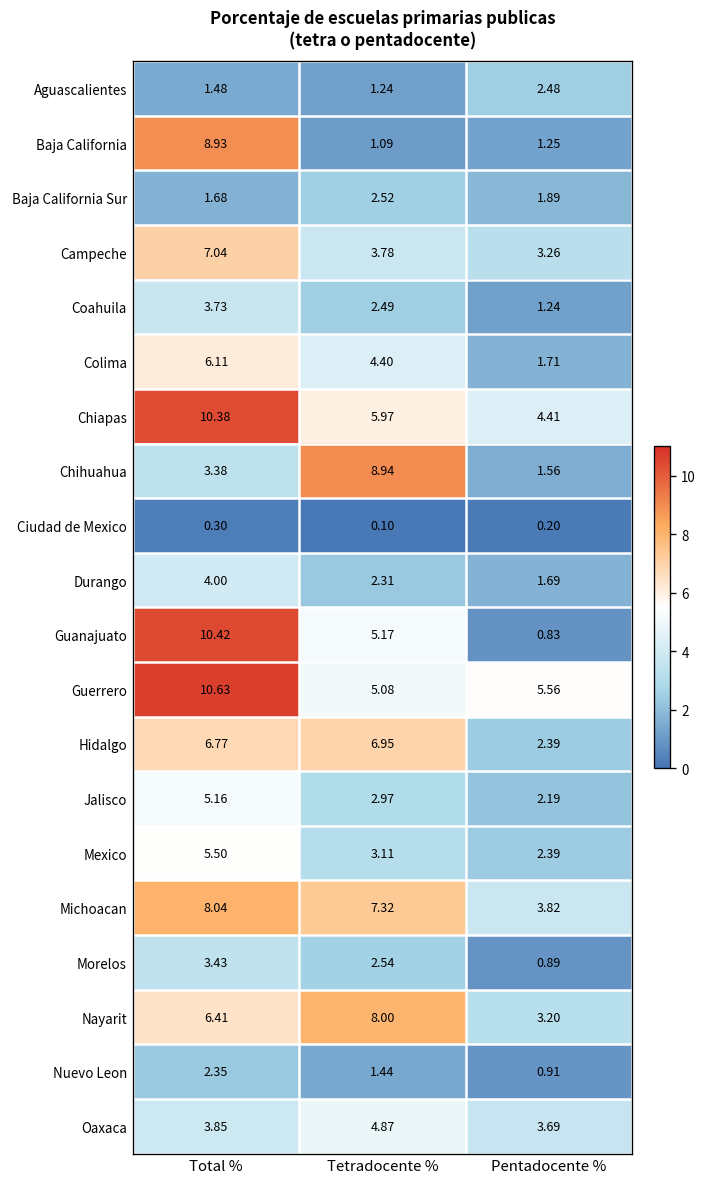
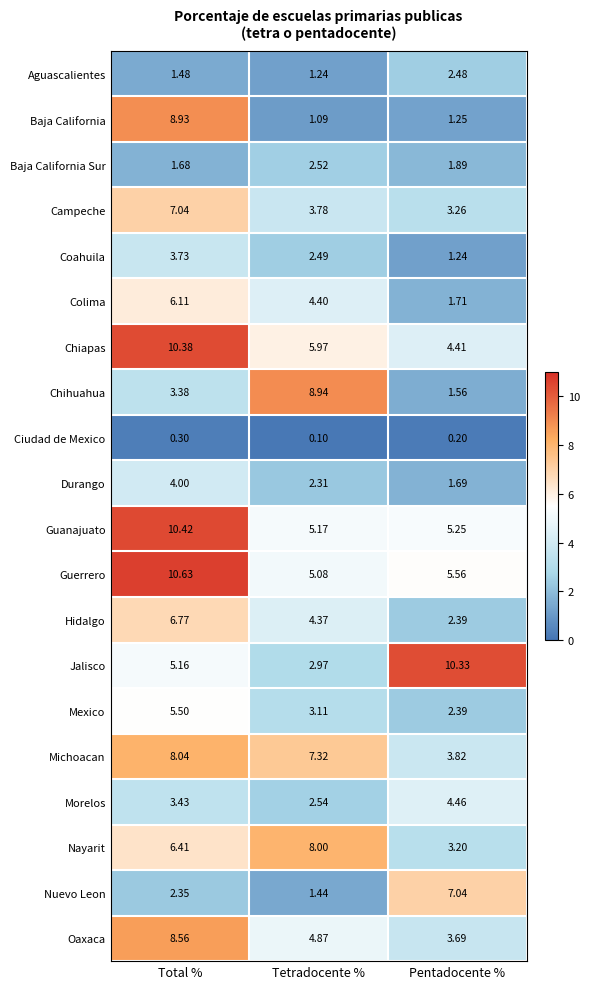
  {
    "Aguascalientes": {
      "Total %": 1.48,
      "Tetradocente %": 1.24,
      "Pentadocente %": 2.48
    },
    "Baja California": {
      "Total %": 8.93,
      "Tetradocente %": 1.09,
      "Pentadocente %": 1.25
    },
    "Baja California Sur": {
      "Total %": 1.68,
      "Tetradocente %": 2.52,
      "Pentadocente %": 1.89
    },
    "Campeche": {
      "Total %": 7.04,
      "Tetradocente %": 3.78,
      "Pentadocente %": 3.26
    },
    "Coahuila": {
      "Total %": 3.73,
      "Tetradocente %": 2.49,
      "Pentadocente %": 1.24
    },
    "Colima": {
      "Total %": 6.11,
      "Tetradocente %": 4.40,
      "Pentadocente %": 1.71
    },
    "Chiapas": {
      "Total %": 10.38,
      "Tetradocente %": 5.97,
      "Pentadocente %": 4.41
    },
    "Chihuahua": {
      "Total %": 3.38,
      "Tetradocente %": 8.94,
      "Pentadocente %": 1.56
    },
    "Ciudad de Mexico": {
      "Total %": 0.30,
      "Tetradocente %": 0.10,
      "Pentadocente %": 0.20
    },
    "Durango": {
      "Total %": 4.00,
      "Tetradocente %": 2.31,
      "Pentadocente %": 1.69
    },
    "Guanajuato": {
      "Total %": 10.42,
      "Tetradocente %": 5.17,
-     "Pentadocente %": 0.83
+     "Pentadocente %": 5.25
    },
    "Guerrero": {
      "Total %": 10.63,
      "Tetradocente %": 5.08,
      "Pentadocente %": 5.56
    },
    "Hidalgo": {
      "Total %": 6.77,
-     "Tetradocente %": 6.95,
+     "Tetradocente %": 4.37,
      "Pentadocente %": 2.39
    },
    "Jalisco": {
      "Total %": 5.16,
      "Tetradocente %": 2.97,
-     "Pentadocente %": 2.19
+     "Pentadocente %": 10.33
    },
    "Mexico": {
      "Total %": 5.50,
      "Tetradocente %": 3.11,
      "Pentadocente %": 2.39
    },
    "Michoacan": {
      "Total %": 8.04,
      "Tetradocente %": 7.32,
      "Pentadocente %": 3.82
    },
    "Morelos": {
      "Total %": 3.43,
      "Tetradocente %": 2.54,
-     "Pentadocente %": 0.89
+     "Pentadocente %": 4.46
    },
    "Nayarit": {
      "Total %": 6.41,
      "Tetradocente %": 8.00,
      "Pentadocente %": 3.20
    },
    "Nuevo Leon": {
      "Total %": 2.35,
      "Tetradocente %": 1.44,
-     "Pentadocente %": 0.91
+     "Pentadocente %": 7.04
    },
    "Oaxaca": {
-     "Total %": 3.85,
+     "Total %": 8.56,
      "Tetradocente %": 4.87,
      "Pentadocente %": 3.69
    }
  }
